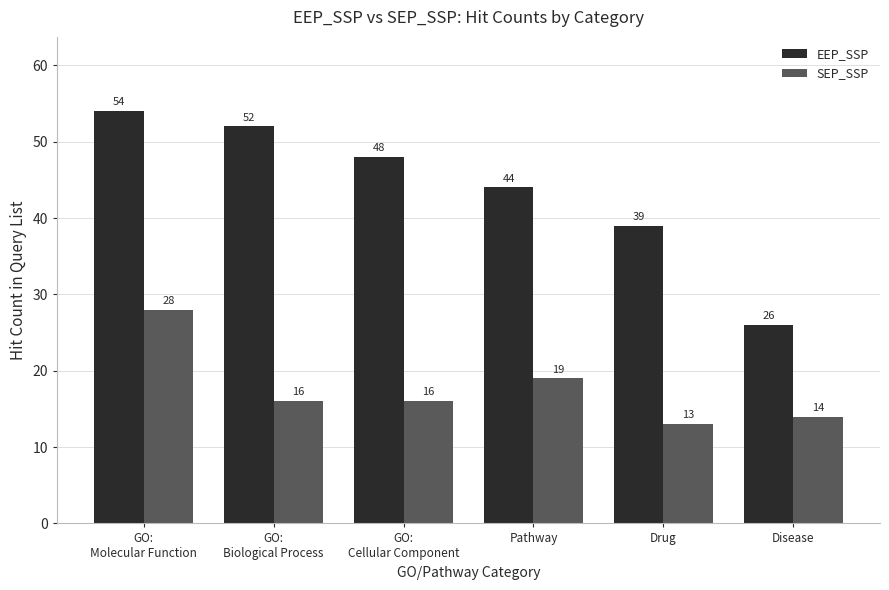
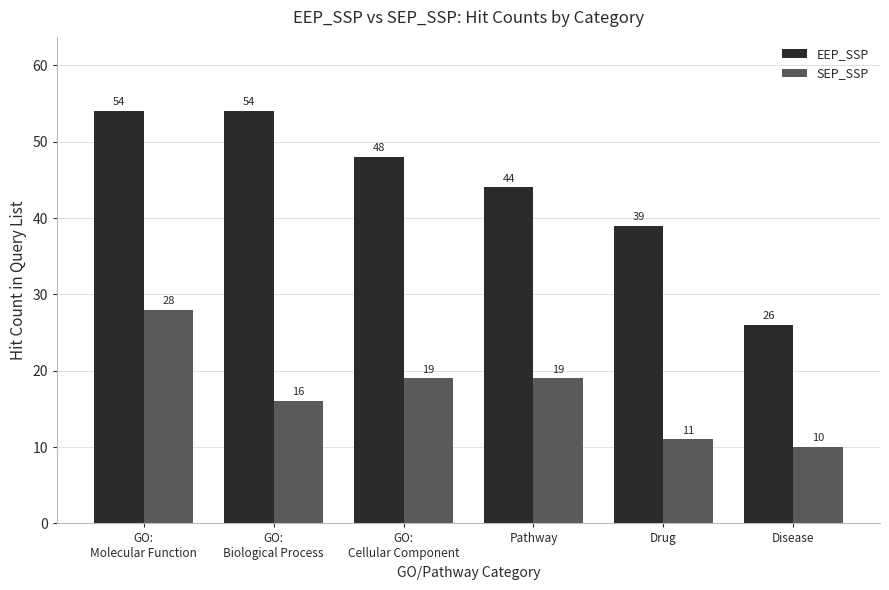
  {
    "EEP_SSP": {
      "GO: Molecular Function": 54,
-     "GO: Biological Process": 52,
+     "GO: Biological Process": 54,
      "GO: Cellular Component": 48,
      "Pathway": 44,
      "Drug": 39,
      "Disease": 26
    },
    "SEP_SSP": {
      "GO: Molecular Function": 28,
      "GO: Biological Process": 16,
-     "GO: Cellular Component": 16,
+     "GO: Cellular Component": 19,
      "Pathway": 19,
-     "Drug": 13,
-     "Disease": 14
+     "Drug": 11,
+     "Disease": 10
    }
  }
